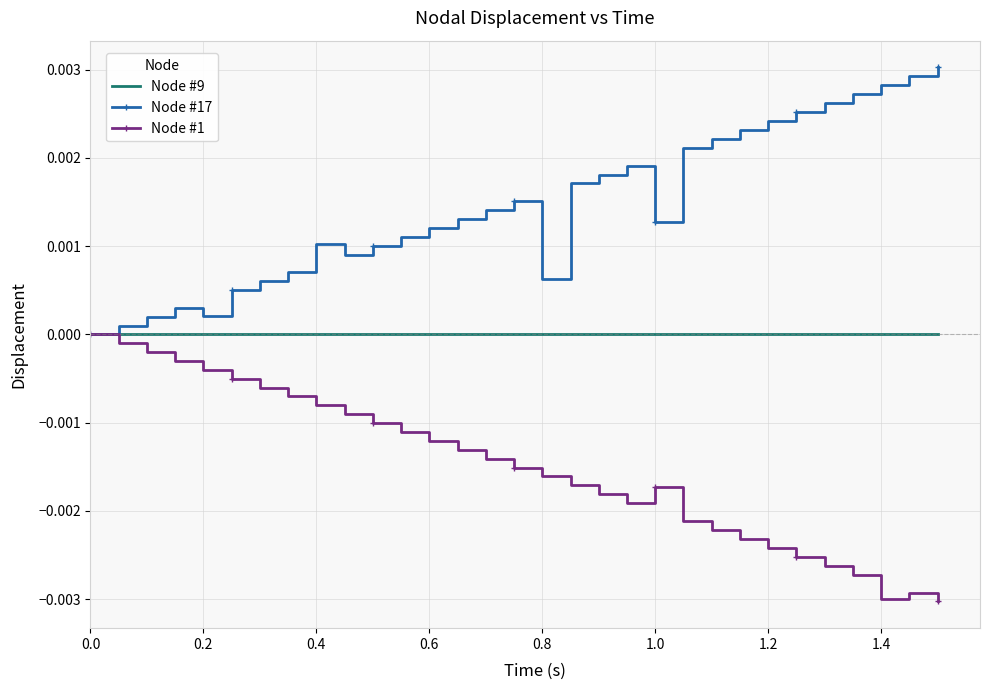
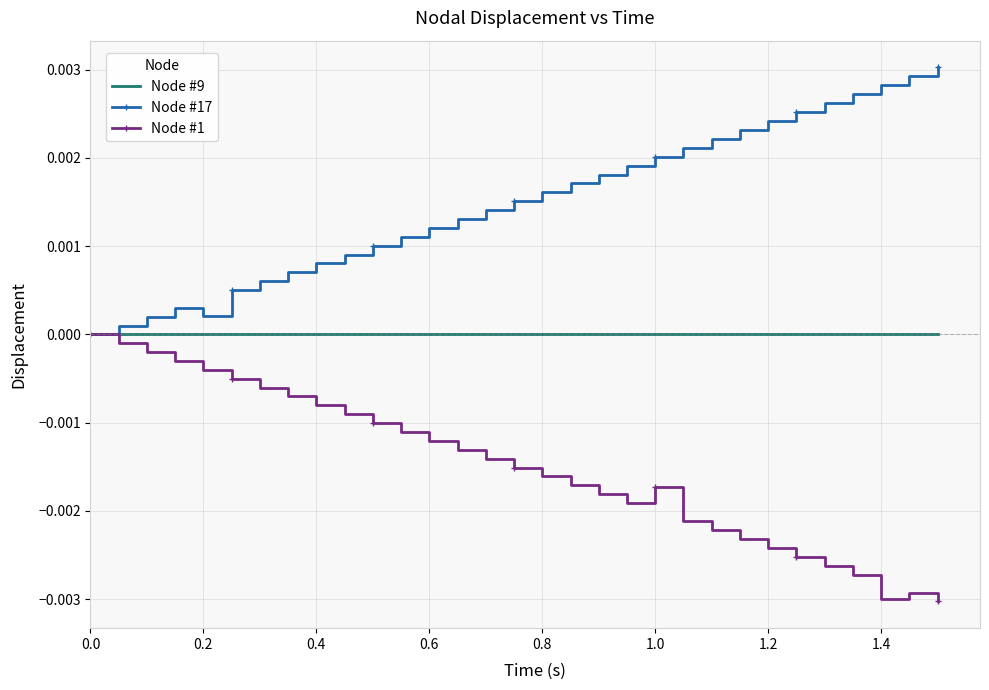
  {
    "Node #9": {
      "0.2": 0.0000,
      "0.4": 0.0000,
      "0.6": 0.0000,
      "0.8": 0.0000,
      "1.0": 0.0000,
      "1.2": 0.0000,
      "1.4": 0.0000
    },
    "Node #17": {
      "0.2": 0.0002,
-     "0.4": 0.0010,
+     "0.4": 0.0008,
      "0.6": 0.0012,
-     "0.8": 0.0006,
-     "1.0": 0.0013,
+     "0.8": 0.0016,
+     "1.0": 0.0020,
      "1.2": 0.0024,
      "1.4": 0.0028
    },
    "Node #1": {
      "0.2": -0.0004,
      "0.4": -0.0008,
      "0.6": -0.0012,
      "0.8": -0.0016,
      "1.0": -0.0017,
      "1.2": -0.0024,
      "1.4": -0.0030
    }
  }
